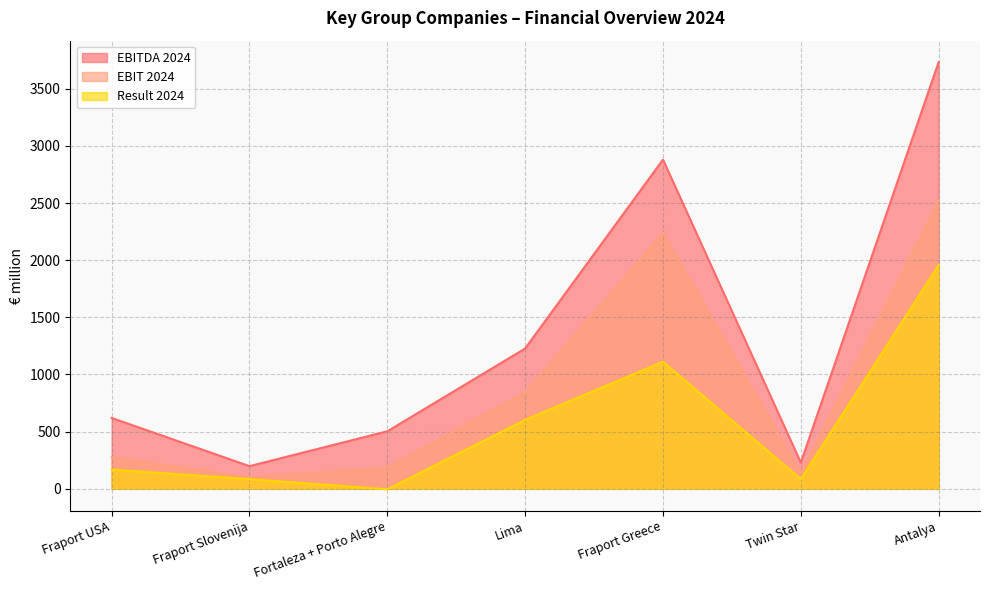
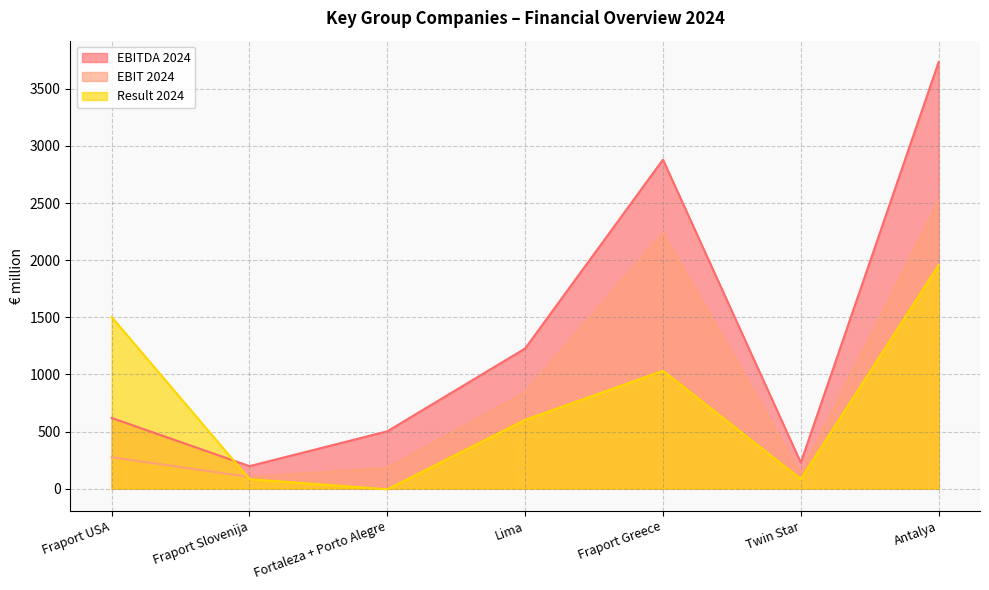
  {
    "Result 2024": {
-     "Fraport USA": 170,
+     "Fraport USA": 1500,
      "Fortaleza + Porto Alegre": -10,
      "Lima": 600,
-     "Fraport Greece": 1110,
+     "Fraport Greece": 1030,
      "Twin Star": 80,
      "Antalya": 1960
    }
  }
